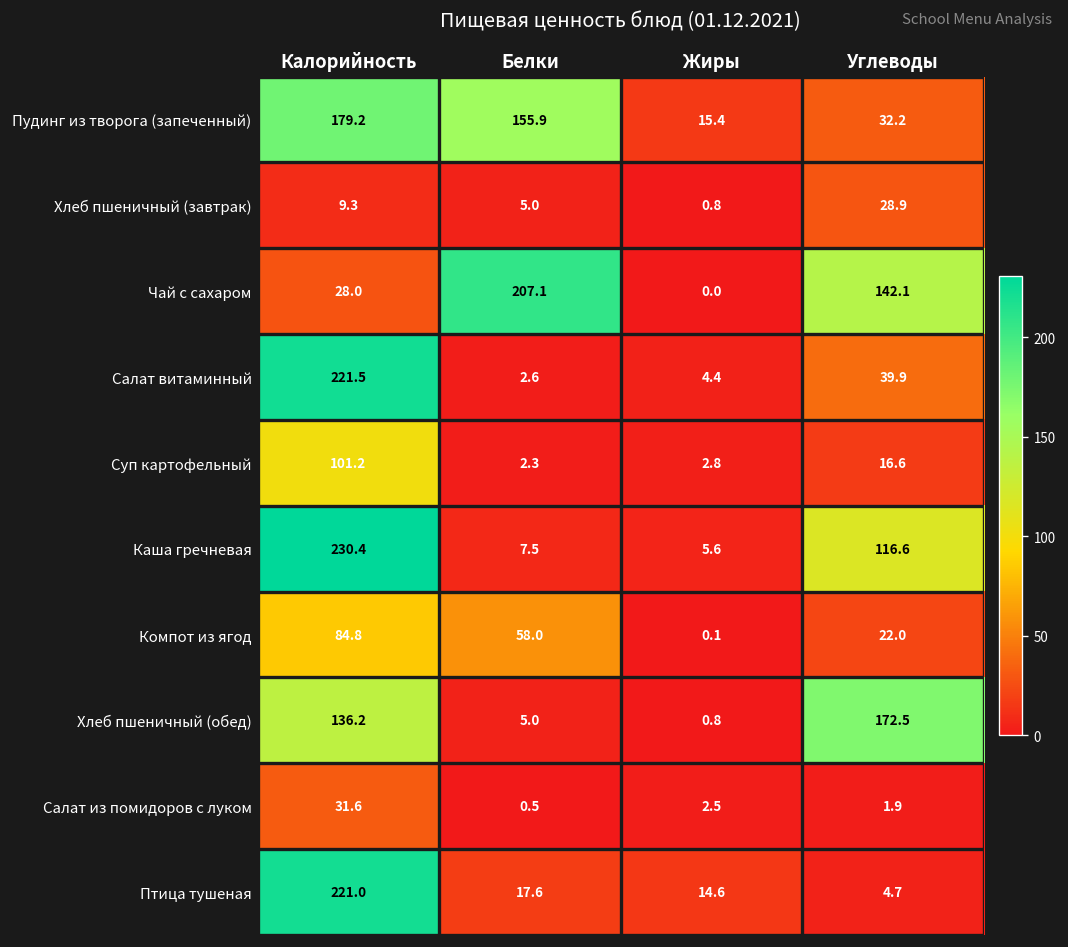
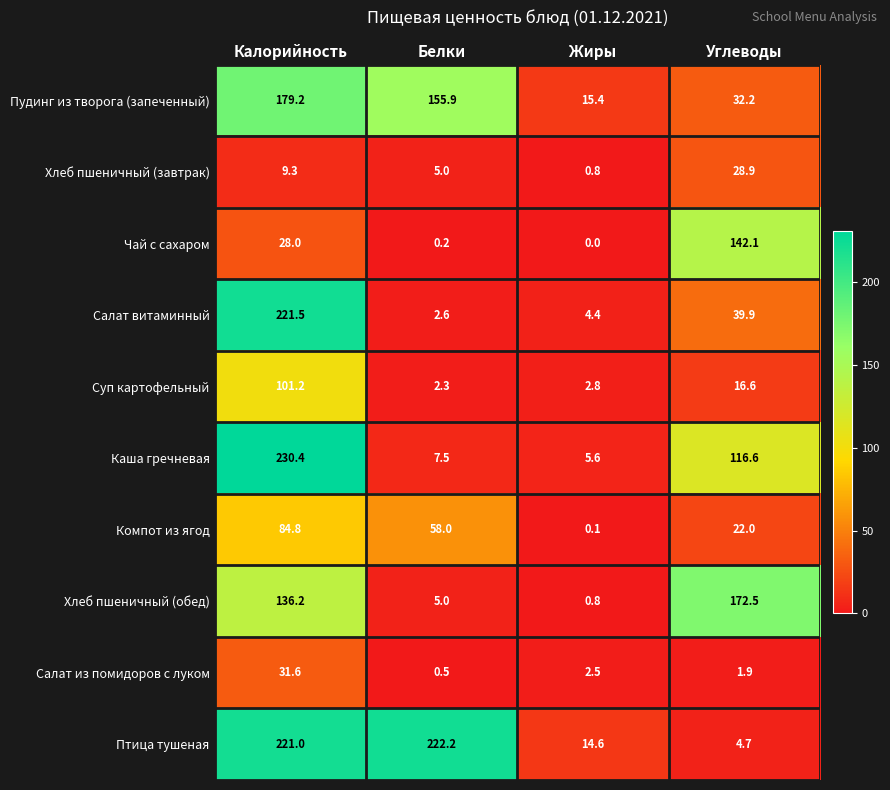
  {
    "Пудинг из творога (запеченный)": {
      "Калорийность": 179.2,
      "Белки": 155.9,
      "Жиры": 15.4,
      "Углеводы": 32.2
    },
    "Хлеб пшеничный (завтрак)": {
      "Калорийность": 9.3,
      "Белки": 5.0,
      "Жиры": 0.8,
      "Углеводы": 28.9
    },
    "Чай с сахаром": {
      "Калорийность": 28.0,
-     "Белки": 207.1,
+     "Белки": 0.2,
      "Жиры": 0.0,
      "Углеводы": 142.1
    },
    "Салат витаминный": {
      "Калорийность": 221.5,
      "Белки": 2.6,
      "Жиры": 4.4,
      "Углеводы": 39.9
    },
    "Суп картофельный": {
      "Калорийность": 101.2,
      "Белки": 2.3,
      "Жиры": 2.8,
      "Углеводы": 16.6
    },
    "Каша гречневая": {
      "Калорийность": 230.4,
      "Белки": 7.5,
      "Жиры": 5.6,
      "Углеводы": 116.6
    },
    "Компот из ягод": {
      "Калорийность": 84.8,
      "Белки": 58.0,
      "Жиры": 0.1,
      "Углеводы": 22.0
    },
    "Хлеб пшеничный (обед)": {
      "Калорийность": 136.2,
      "Белки": 5.0,
      "Жиры": 0.8,
      "Углеводы": 172.5
    },
    "Салат из помидоров с луком": {
      "Калорийность": 31.6,
      "Белки": 0.5,
      "Жиры": 2.5,
      "Углеводы": 1.9
    },
    "Птица тушеная": {
      "Калорийность": 221.0,
-     "Белки": 17.6,
+     "Белки": 222.2,
      "Жиры": 14.6,
      "Углеводы": 4.7
    }
  }
